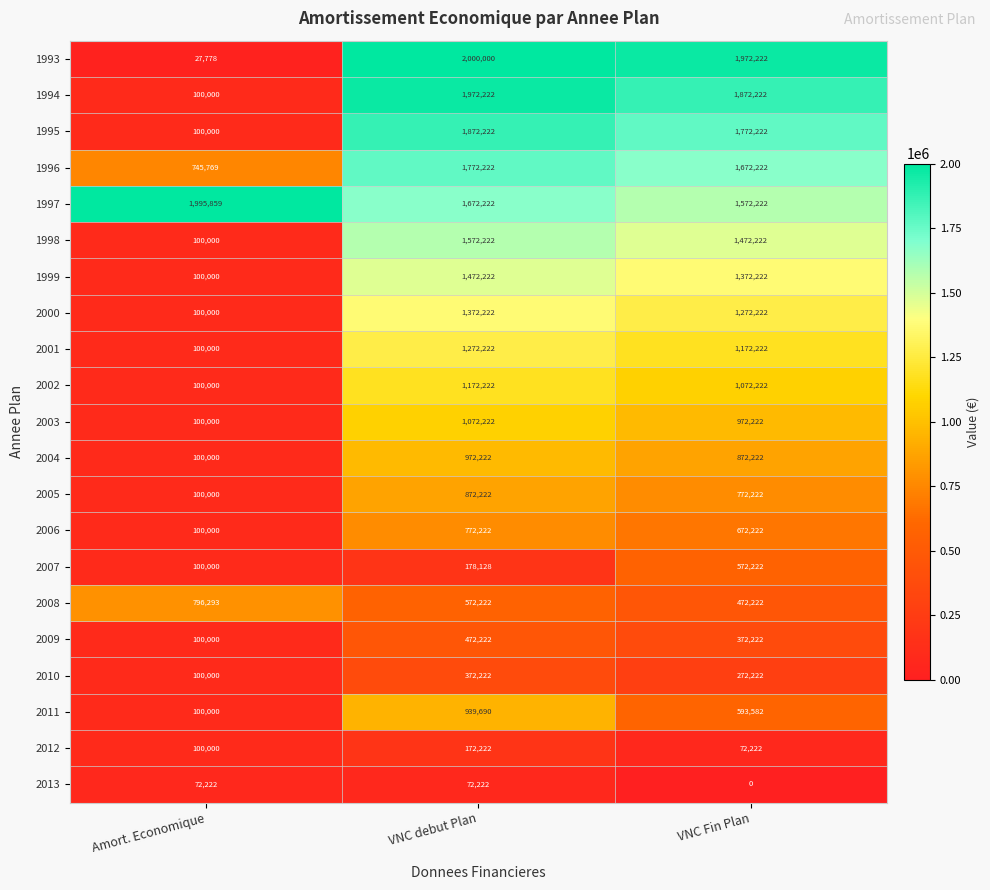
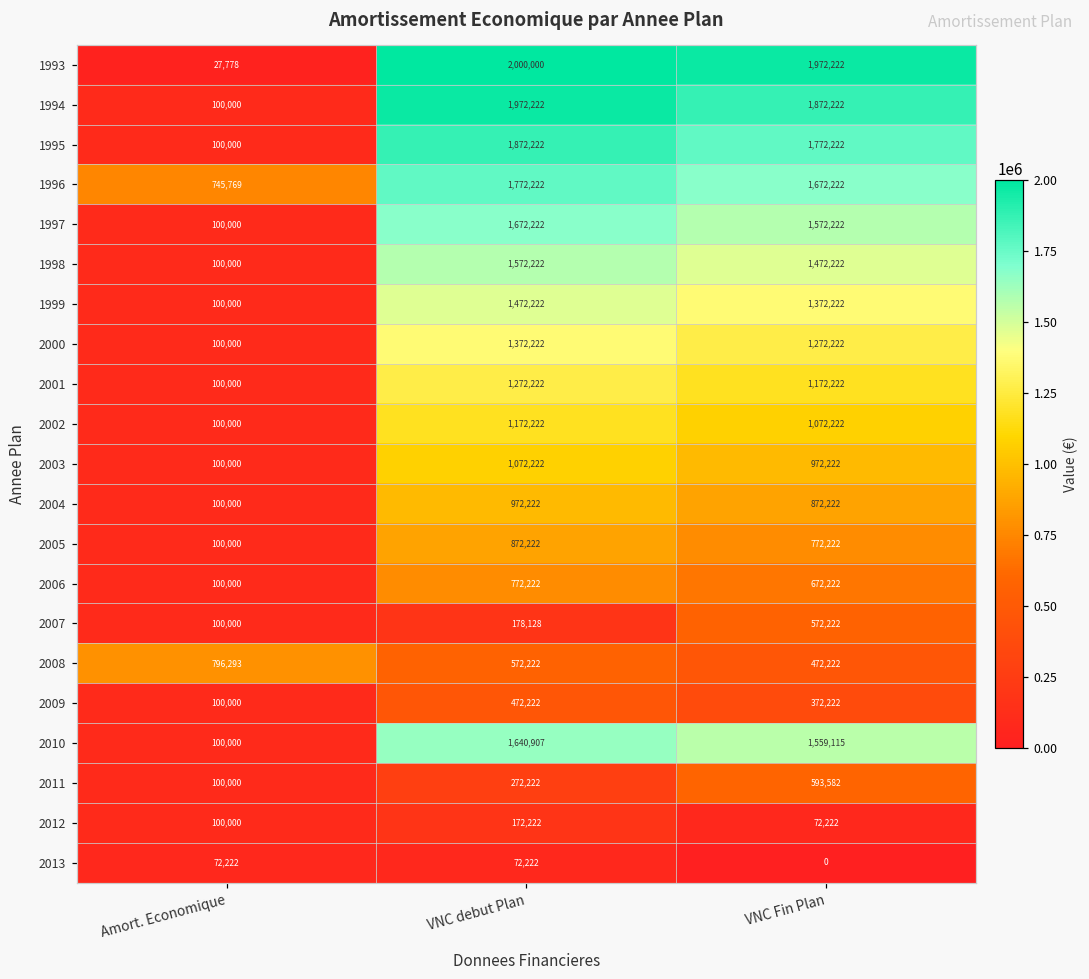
  {
    "1993": {
      "Amort. Economique": "27,778",
      "VNC debut Plan": "2,000,000",
      "VNC Fin Plan": "1,972,222"
    },
    "1994": {
      "Amort. Economique": "100,000",
      "VNC debut Plan": "1,972,222",
      "VNC Fin Plan": "1,872,222"
    },
    "1995": {
      "Amort. Economique": "100,000",
      "VNC debut Plan": "1,872,222",
      "VNC Fin Plan": "1,772,222"
    },
    "1996": {
      "Amort. Economique": "745,769",
      "VNC debut Plan": "1,772,222",
      "VNC Fin Plan": "1,672,222"
    },
    "1997": {
-     "Amort. Economique": "1,995,859",
+     "Amort. Economique": "100,000",
      "VNC debut Plan": "1,672,222",
      "VNC Fin Plan": "1,572,222"
    },
    "1998": {
      "Amort. Economique": "100,000",
      "VNC debut Plan": "1,572,222",
      "VNC Fin Plan": "1,472,222"
    },
    "1999": {
      "Amort. Economique": "100,000",
      "VNC debut Plan": "1,472,222",
      "VNC Fin Plan": "1,372,222"
    },
    "2000": {
      "Amort. Economique": "100,000",
      "VNC debut Plan": "1,372,222",
      "VNC Fin Plan": "1,272,222"
    },
    "2001": {
      "Amort. Economique": "100,000",
      "VNC debut Plan": "1,272,222",
      "VNC Fin Plan": "1,172,222"
    },
    "2002": {
      "Amort. Economique": "100,000",
      "VNC debut Plan": "1,172,222",
      "VNC Fin Plan": "1,072,222"
    },
    "2003": {
      "Amort. Economique": "100,000",
      "VNC debut Plan": "1,072,222",
      "VNC Fin Plan": "972,222"
    },
    "2004": {
      "Amort. Economique": "100,000",
      "VNC debut Plan": "972,222",
      "VNC Fin Plan": "872,222"
    },
    "2005": {
      "Amort. Economique": "100,000",
      "VNC debut Plan": "872,222",
      "VNC Fin Plan": "772,222"
    },
    "2006": {
      "Amort. Economique": "100,000",
      "VNC debut Plan": "772,222",
      "VNC Fin Plan": "672,222"
    },
    "2007": {
      "Amort. Economique": "100,000",
      "VNC debut Plan": "178,128",
      "VNC Fin Plan": "572,222"
    },
    "2008": {
      "Amort. Economique": "796,293",
      "VNC debut Plan": "572,222",
      "VNC Fin Plan": "472,222"
    },
    "2009": {
      "Amort. Economique": "100,000",
      "VNC debut Plan": "472,222",
      "VNC Fin Plan": "372,222"
    },
    "2010": {
      "Amort. Economique": "100,000",
-     "VNC debut Plan": "372,222",
-     "VNC Fin Plan": "272,222"
+     "VNC debut Plan": "1,640,907",
+     "VNC Fin Plan": "1,559,115"
    },
    "2011": {
      "Amort. Economique": "100,000",
-     "VNC debut Plan": "939,690",
+     "VNC debut Plan": "272,222",
      "VNC Fin Plan": "593,582"
    },
    "2012": {
      "Amort. Economique": "100,000",
      "VNC debut Plan": "172,222",
      "VNC Fin Plan": "72,222"
    },
    "2013": {
      "Amort. Economique": "72,222",
      "VNC debut Plan": "72,222",
      "VNC Fin Plan": "0"
    }
  }
